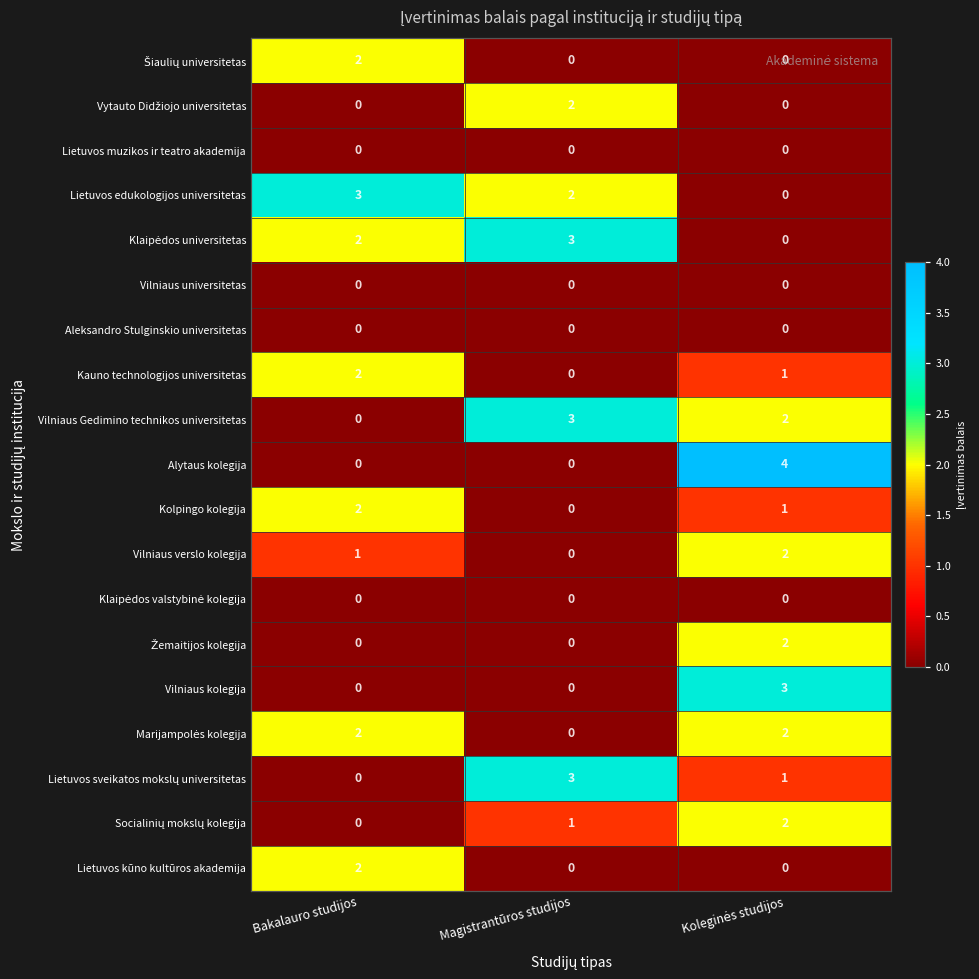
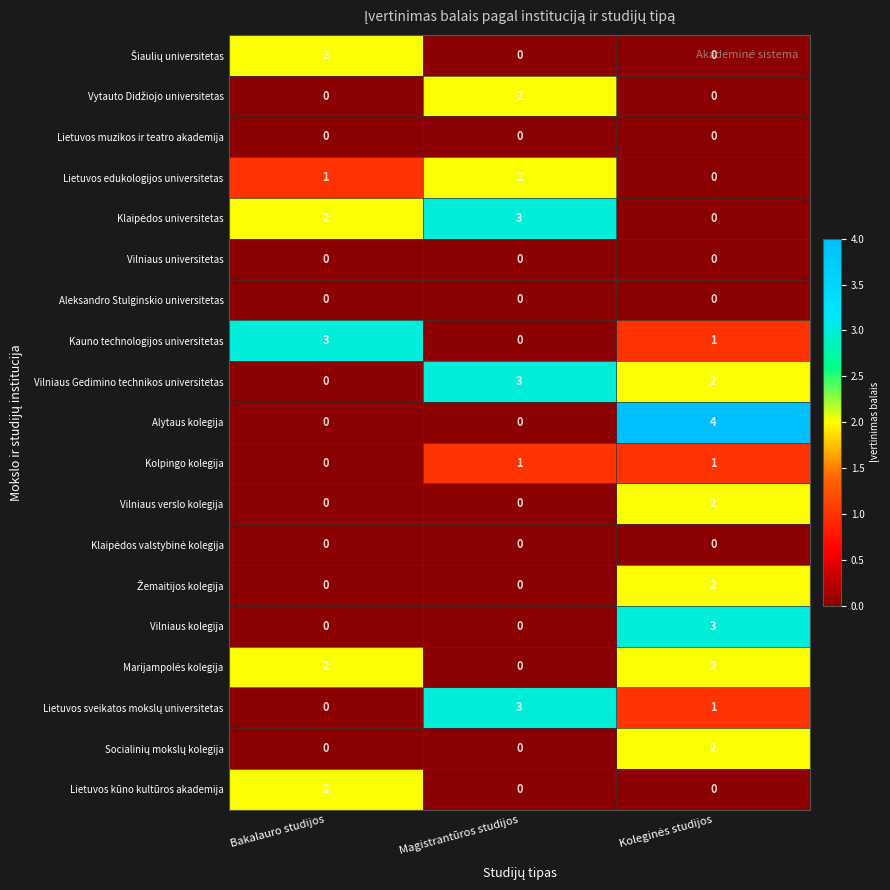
  {
    "Šiaulių universitetas": {
      "Bakalauro studijos": 2,
      "Magistrantūros studijos": 0
    },
    "Vytauto Didžiojo universitetas": {
      "Bakalauro studijos": 0,
      "Magistrantūros studijos": 2,
      "Koleginės studijos": 0
    },
    "Lietuvos muzikos ir teatro akademija": {
      "Bakalauro studijos": 0,
      "Magistrantūros studijos": 0,
      "Koleginės studijos": 0
    },
    "Lietuvos edukologijos universitetas": {
-     "Bakalauro studijos": 3,
+     "Bakalauro studijos": 1,
      "Magistrantūros studijos": 2,
      "Koleginės studijos": 0
    },
    "Klaipėdos universitetas": {
      "Bakalauro studijos": 2,
      "Magistrantūros studijos": 3,
      "Koleginės studijos": 0
    },
    "Vilniaus universitetas": {
      "Bakalauro studijos": 0,
      "Magistrantūros studijos": 0,
      "Koleginės studijos": 0
    },
    "Aleksandro Stulginskio universitetas": {
      "Bakalauro studijos": 0,
      "Magistrantūros studijos": 0,
      "Koleginės studijos": 0
    },
    "Kauno technologijos universitetas": {
-     "Bakalauro studijos": 2,
+     "Bakalauro studijos": 3,
      "Magistrantūros studijos": 0,
      "Koleginės studijos": 1
    },
    "Vilniaus Gedimino technikos universitetas": {
      "Bakalauro studijos": 0,
      "Magistrantūros studijos": 3,
      "Koleginės studijos": 2
    },
    "Alytaus kolegija": {
      "Bakalauro studijos": 0,
      "Magistrantūros studijos": 0,
      "Koleginės studijos": 4
    },
    "Kolpingo kolegija": {
-     "Bakalauro studijos": 2,
-     "Magistrantūros studijos": 0,
+     "Bakalauro studijos": 0,
+     "Magistrantūros studijos": 1,
      "Koleginės studijos": 1
    },
    "Vilniaus verslo kolegija": {
-     "Bakalauro studijos": 1,
+     "Bakalauro studijos": 0,
      "Magistrantūros studijos": 0,
      "Koleginės studijos": 2
    },
    "Klaipėdos valstybinė kolegija": {
      "Bakalauro studijos": 0,
      "Magistrantūros studijos": 0,
      "Koleginės studijos": 0
    },
    "Žemaitijos kolegija": {
      "Bakalauro studijos": 0,
      "Magistrantūros studijos": 0,
      "Koleginės studijos": 2
    },
    "Vilniaus kolegija": {
      "Bakalauro studijos": 0,
      "Magistrantūros studijos": 0,
      "Koleginės studijos": 3
    },
    "Marijampolės kolegija": {
      "Bakalauro studijos": 2,
      "Magistrantūros studijos": 0,
      "Koleginės studijos": 2
    },
    "Lietuvos sveikatos mokslų universitetas": {
      "Bakalauro studijos": 0,
      "Magistrantūros studijos": 3,
      "Koleginės studijos": 1
    },
    "Socialinių mokslų kolegija": {
      "Bakalauro studijos": 0,
-     "Magistrantūros studijos": 1,
+     "Magistrantūros studijos": 0,
      "Koleginės studijos": 2
    },
    "Lietuvos kūno kultūros akademija": {
      "Bakalauro studijos": 2,
      "Magistrantūros studijos": 0,
      "Koleginės studijos": 0
    }
  }
